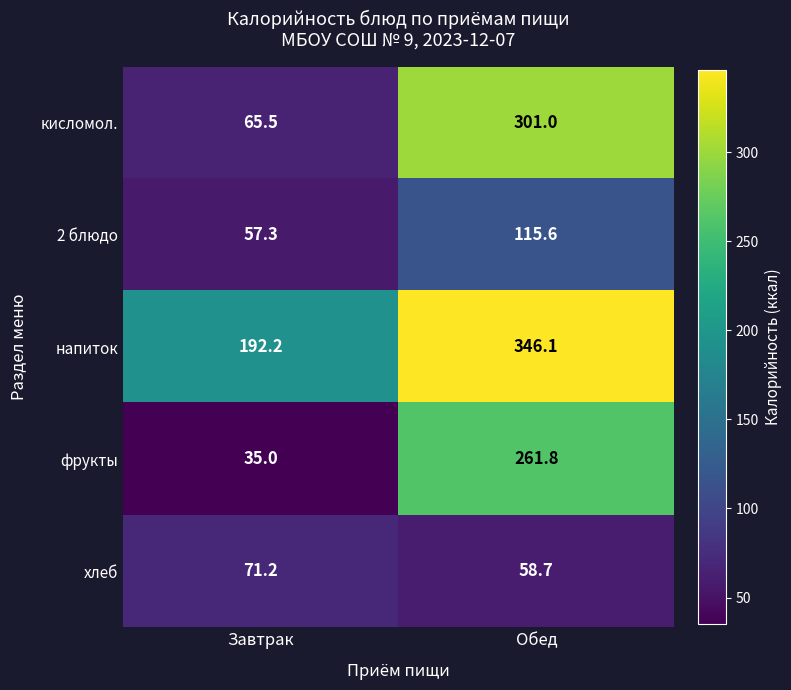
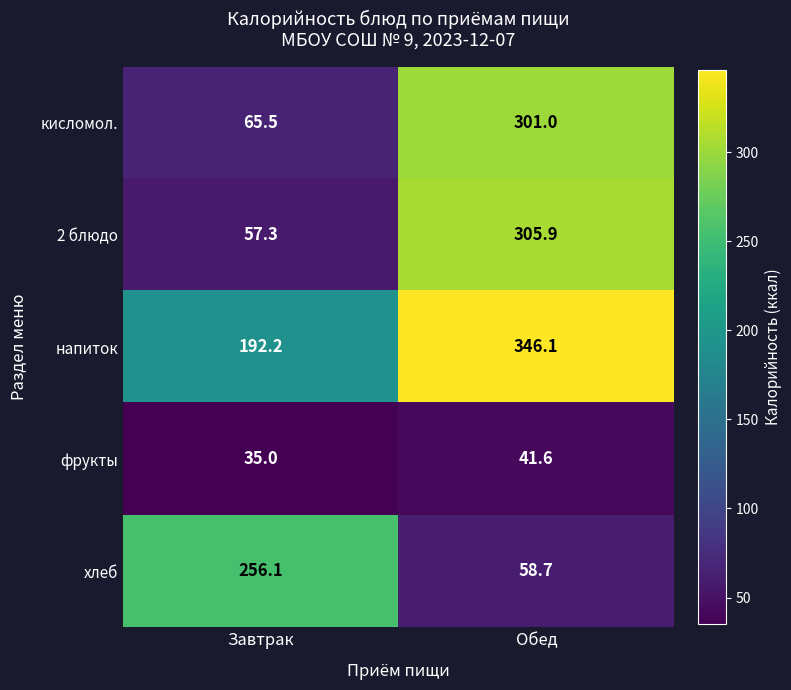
  {
    "кисломол.": {
      "Завтрак": 65.5,
      "Обед": 301.0
    },
    "2 блюдо": {
      "Завтрак": 57.3,
-     "Обед": 115.6
+     "Обед": 305.9
    },
    "напиток": {
      "Завтрак": 192.2,
      "Обед": 346.1
    },
    "фрукты": {
      "Завтрак": 35.0,
-     "Обед": 261.8
+     "Обед": 41.6
    },
    "хлеб": {
-     "Завтрак": 71.2,
+     "Завтрак": 256.1,
      "Обед": 58.7
    }
  }
